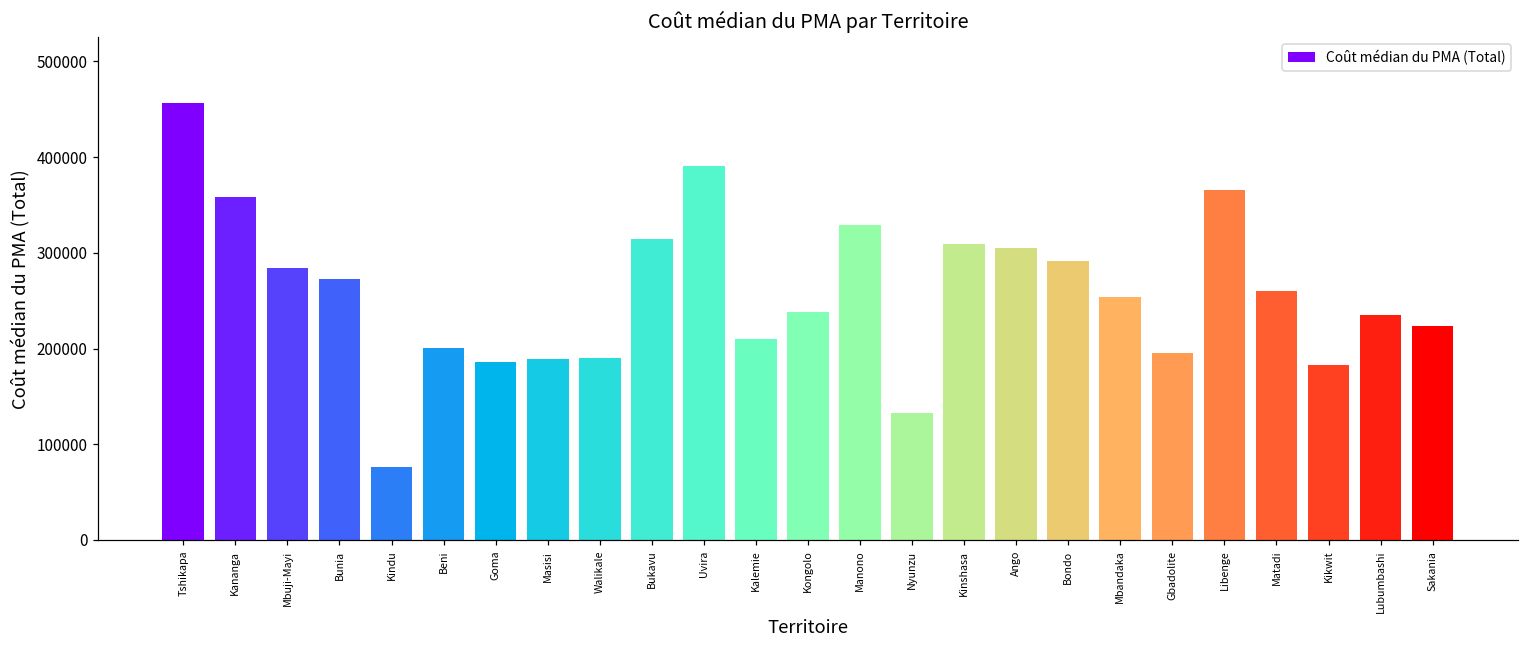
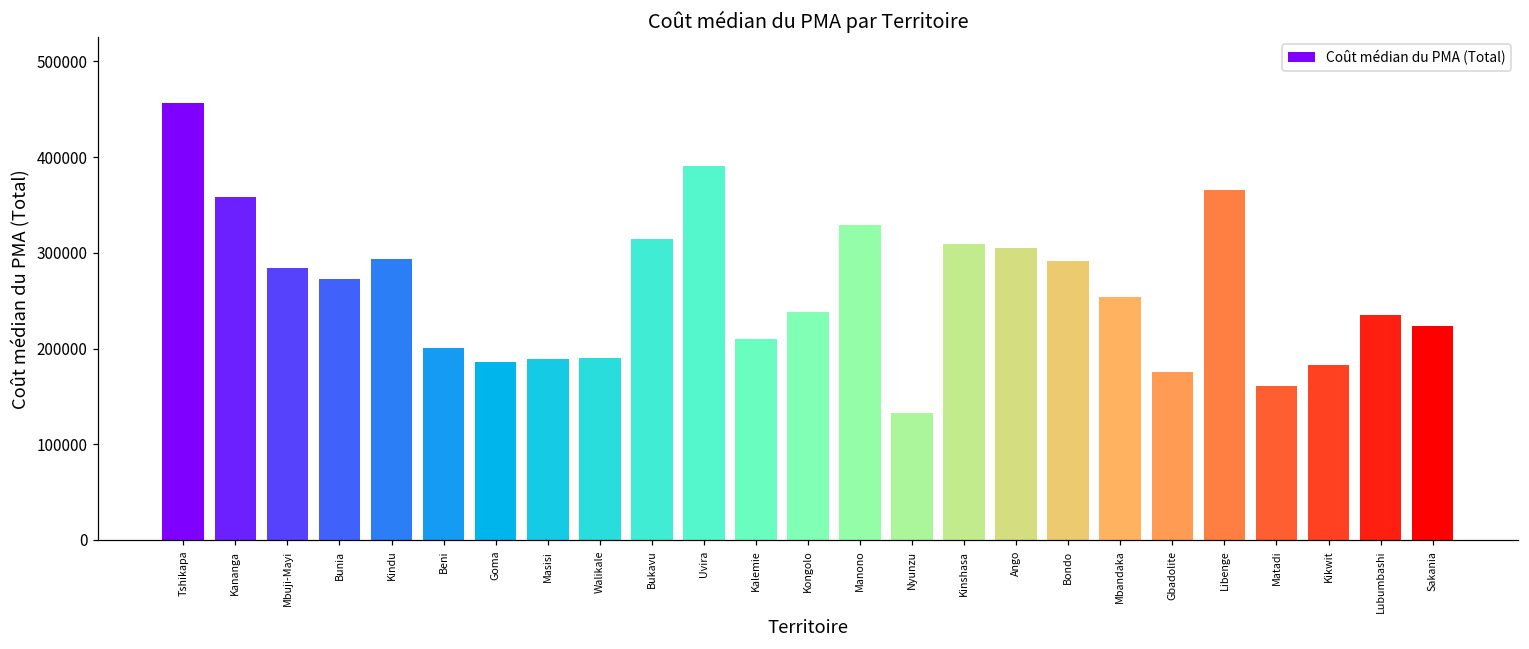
  {
    "Tshikapa": 460000,
    "Kananga": 360000,
    "Mbuji-Mayi": 280000,
    "Bunia": 270000,
-   "Kindu": 80000,
+   "Kindu": 290000,
    "Beni": 200000,
    "Goma": 190000,
    "Masisi": 190000,
    "Walikale": 190000,
    "Bukavu": 310000,
    "Uvira": 390000,
    "Kalemie": 210000,
    "Kongolo": 240000,
    "Manono": 330000,
    "Nyunzu": 130000,
    "Kinshasa": 310000,
    "Ango": 300000,
    "Bondo": 290000,
    "Mbandaka": 250000,
-   "Gbadolite": 200000,
+   "Gbadolite": 180000,
    "Libenge": 370000,
-   "Matadi": 260000,
+   "Matadi": 160000,
    "Kikwit": 180000,
    "Lubumbashi": 240000,
    "Sakania": 220000
  }
